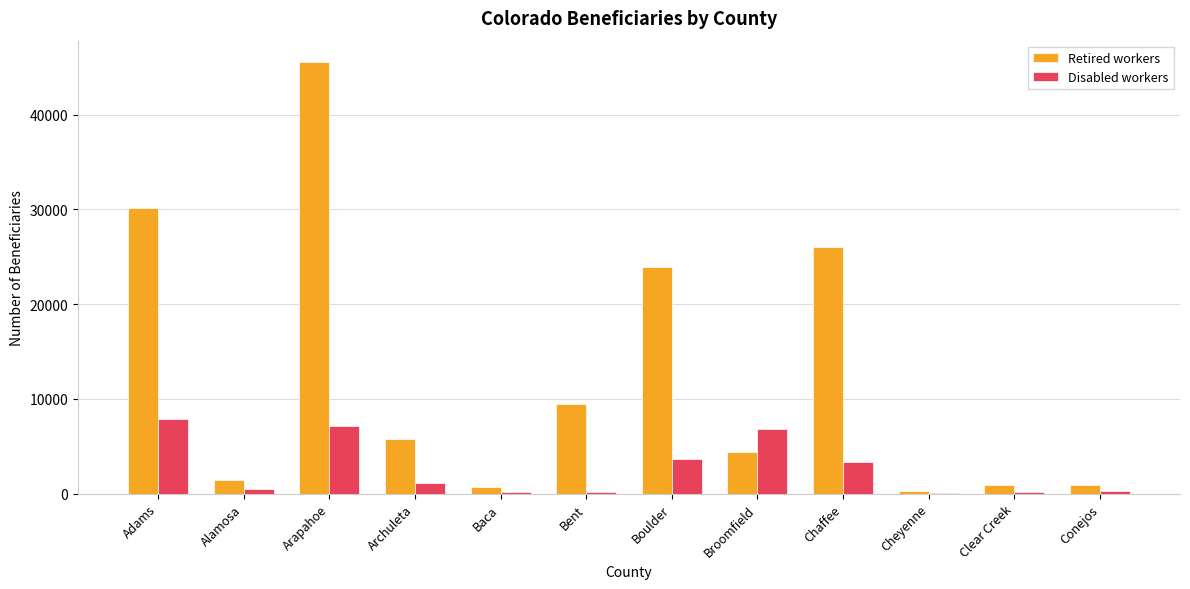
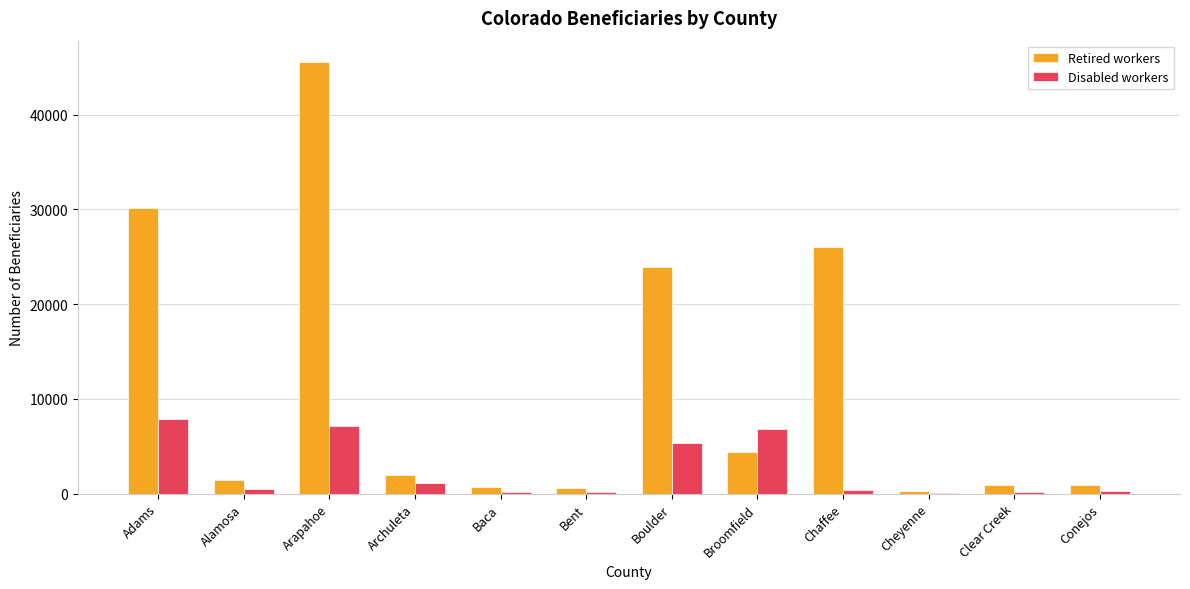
  {
    "Retired workers": {
      "Adams": 30000,
      "Alamosa": 1000,
      "Arapahoe": 46000,
-     "Archuleta": 6000,
+     "Archuleta": 2000,
      "Baca": 1000,
-     "Bent": 9000,
+     "Bent": 1000,
      "Boulder": 24000,
      "Broomfield": 4000,
      "Chaffee": 26000,
      "Clear Creek": 1000,
      "Conejos": 1000
    },
    "Disabled workers": {
      "Adams": 8000,
      "Alamosa": 0,
      "Arapahoe": 7000,
      "Archuleta": 1000,
-     "Boulder": 4000,
+     "Boulder": 5000,
      "Broomfield": 7000,
-     "Chaffee": 3000,
+     "Chaffee": 0,
      "Conejos": 0
    }
  }
